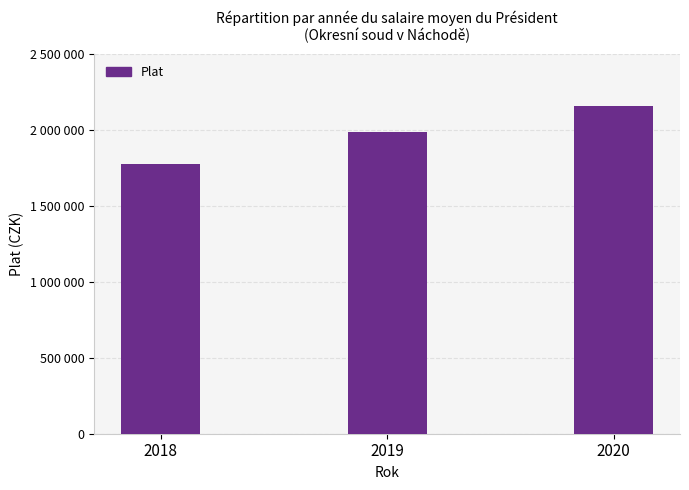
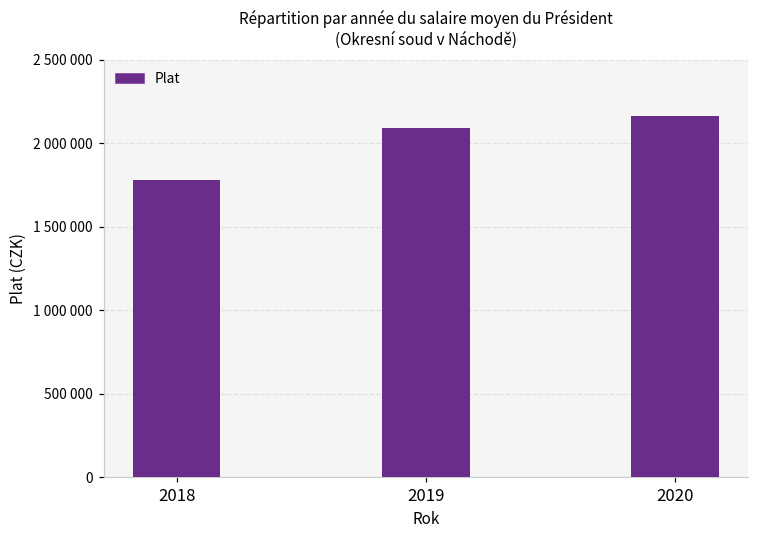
  {
    "2018": 1780000,
-   "2019": 1990000,
+   "2019": 2090000,
    "2020": 2160000
  }
